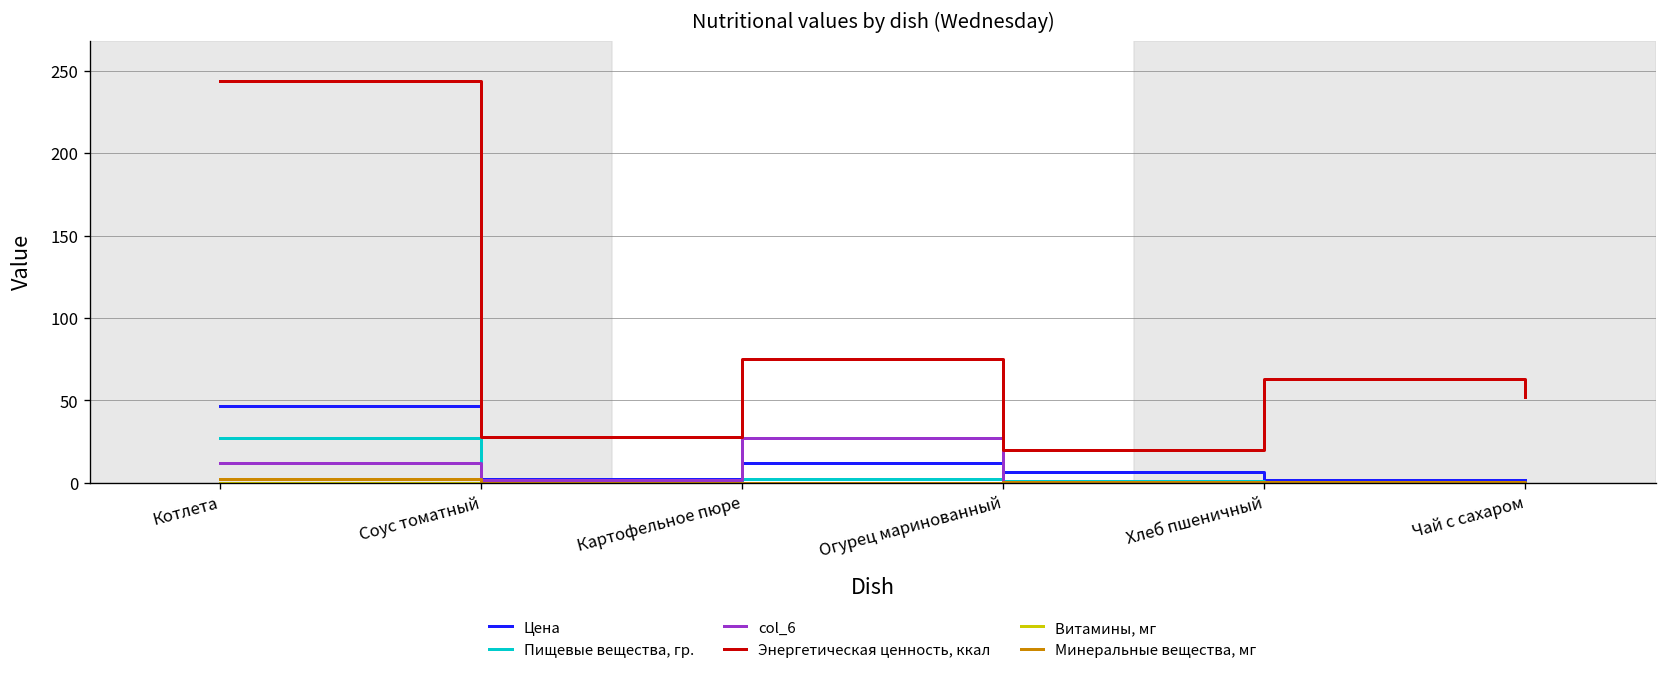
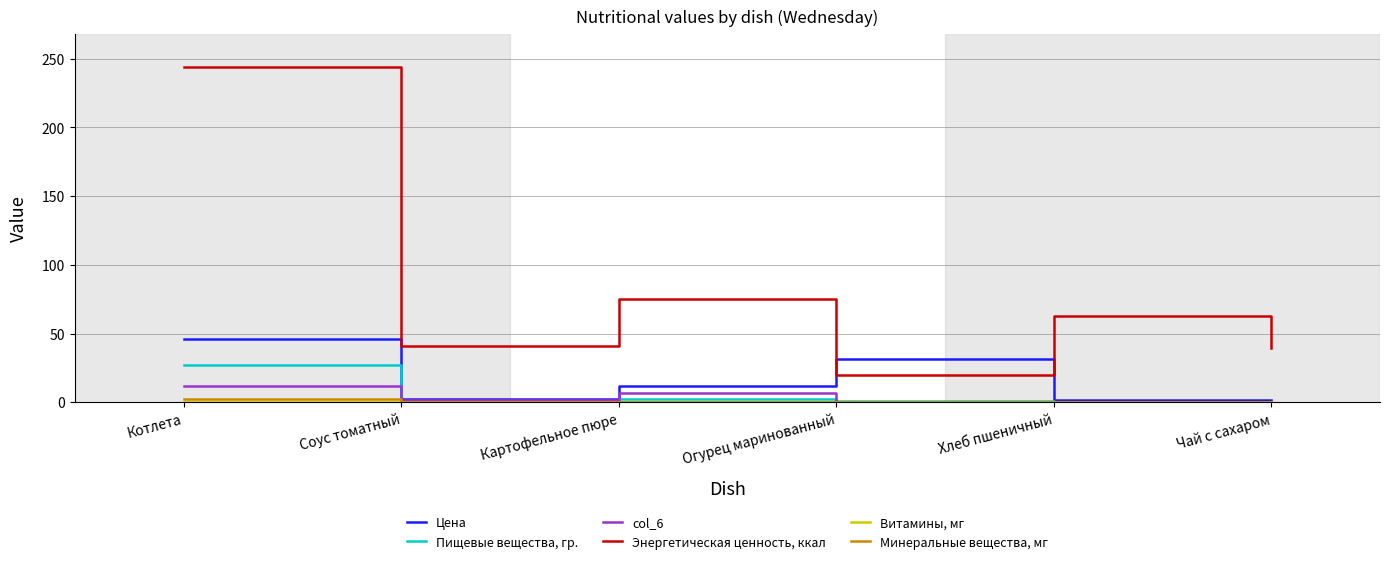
  {
    "Цена": {
      "Котлета": 46,
      "Картофельное пюре": 12,
-     "Огурец маринованный": 7
+     "Огурец маринованный": 32
    },
    "Пищевые вещества, гр.": {
      "Котлета": 27,
      "Картофельное пюре": 3
    },
    "col_6": {
      "Котлета": 12,
-     "Картофельное пюре": 28
+     "Картофельное пюре": 7
    },
    "Энергетическая ценность, ккал": {
      "Котлета": 244,
-     "Соус томатный": 28,
+     "Соус томатный": 41,
      "Картофельное пюре": 75,
      "Огурец маринованный": 20,
      "Хлеб пшеничный": 63,
-     "Чай с сахаром": 52
+     "Чай с сахаром": 39
    },
    "Витамины, мг": {
      "Котлета": 0
    },
    "Минеральные вещества, мг": {
      "Котлета": 2
    }
  }
